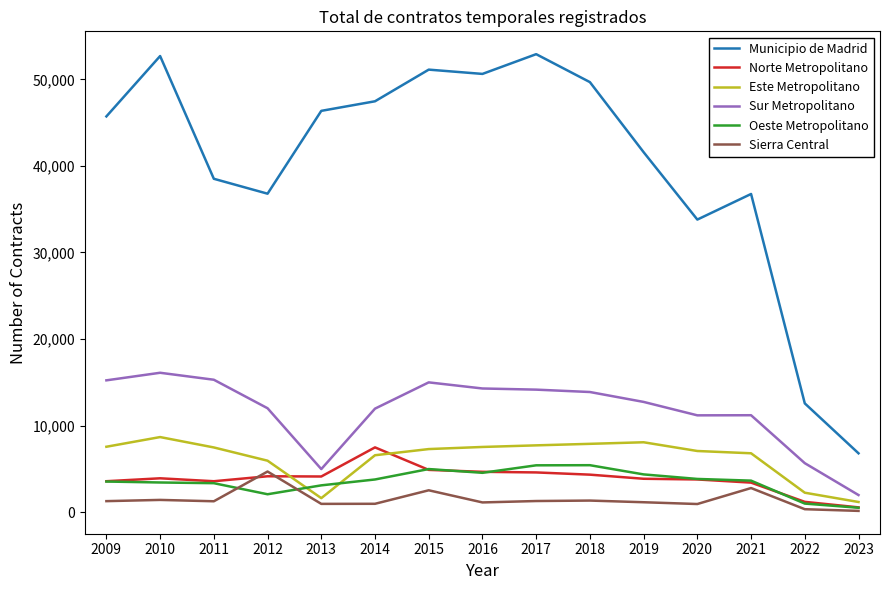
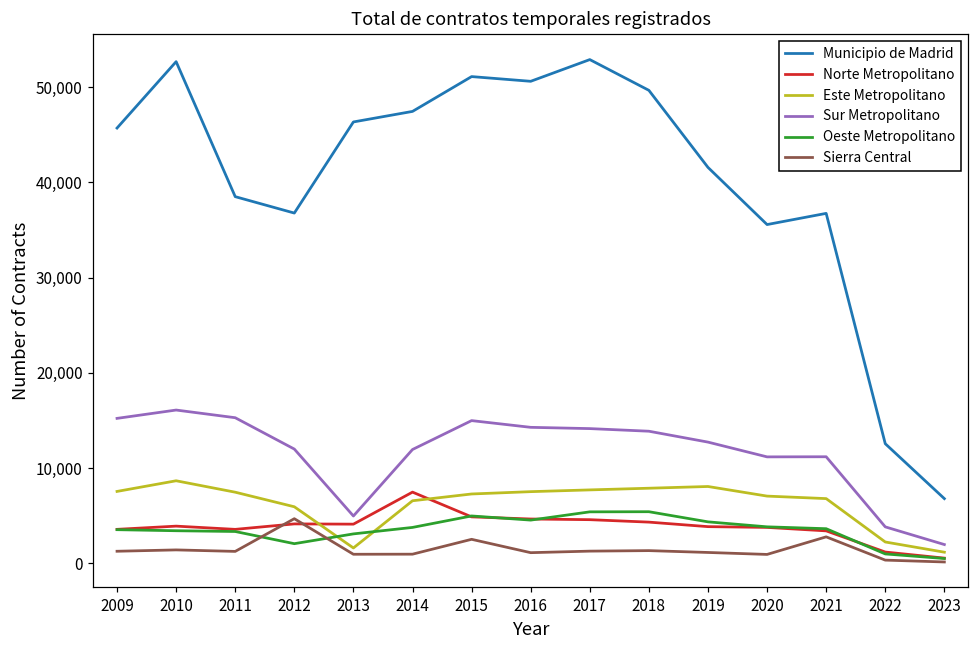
  {
    "Municipio de Madrid": {
      "2009": "46,000",
      "2010": "53,000",
      "2011": "39,000",
      "2012": "37,000",
      "2013": "46,000",
      "2014": "47,000",
      "2015": "51,000",
      "2016": "51,000",
      "2017": "53,000",
      "2018": "50,000",
      "2019": "42,000",
-     "2020": "34,000",
+     "2020": "36,000",
      "2021": "37,000",
      "2022": "13,000",
      "2023": "7,000"
    },
    "Norte Metropolitano": {
      "2010": "4,000",
      "2012": "4,000",
      "2013": "4,000",
      "2014": "7,000",
      "2017": "5,000",
      "2018": "4,000",
      "2019": "4,000"
    },
    "Este Metropolitano": {
      "2009": "8,000",
      "2010": "9,000",
      "2011": "7,000",
      "2012": "6,000",
      "2013": "2,000",
      "2014": "7,000",
      "2015": "7,000",
      "2016": "8,000",
      "2017": "8,000",
      "2018": "8,000",
      "2019": "8,000",
      "2020": "7,000",
      "2021": "7,000",
      "2022": "2,000",
      "2023": "1,000"
    },
    "Sur Metropolitano": {
      "2009": "15,000",
      "2010": "16,000",
      "2011": "15,000",
      "2012": "12,000",
      "2013": "5,000",
      "2014": "12,000",
      "2015": "15,000",
      "2016": "14,000",
      "2017": "14,000",
      "2018": "14,000",
      "2019": "13,000",
      "2020": "11,000",
      "2021": "11,000",
-     "2022": "6,000",
+     "2022": "4,000",
      "2023": "2,000"
    },
    "Oeste Metropolitano": {
      "2010": "3,000",
      "2012": "2,000",
      "2013": "3,000",
      "2014": "4,000",
      "2017": "5,000",
      "2018": "5,000",
      "2019": "4,000"
    },
    "Sierra Central": {
      "2009": "1,000",
      "2010": "1,000",
      "2011": "1,000",
      "2012": "5,000",
      "2013": "1,000",
      "2014": "1,000",
      "2015": "3,000",
      "2016": "1,000",
      "2017": "1,000",
      "2018": "1,000",
      "2019": "1,000",
      "2020": "1,000",
      "2021": "3,000",
      "2022": "0",
      "2023": "0"
    }
  }
